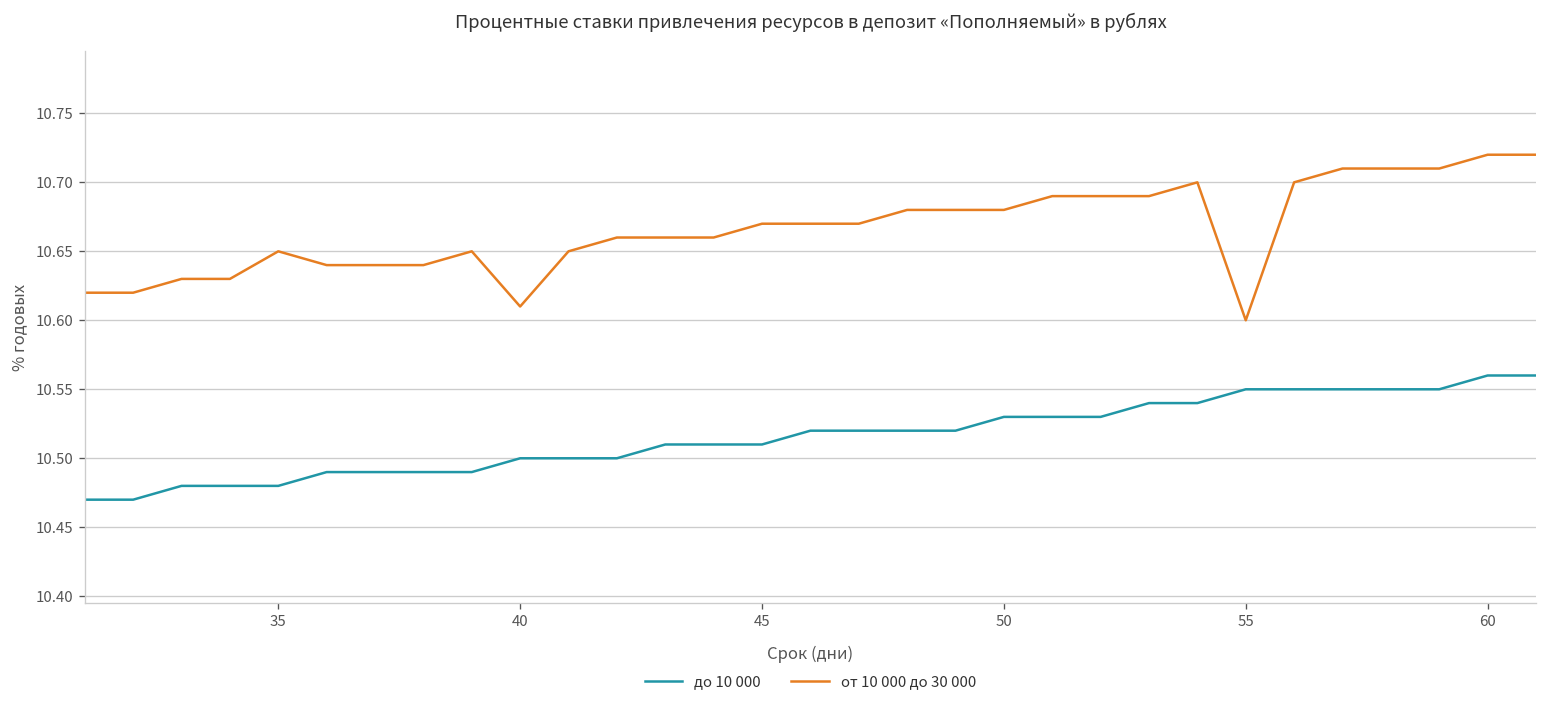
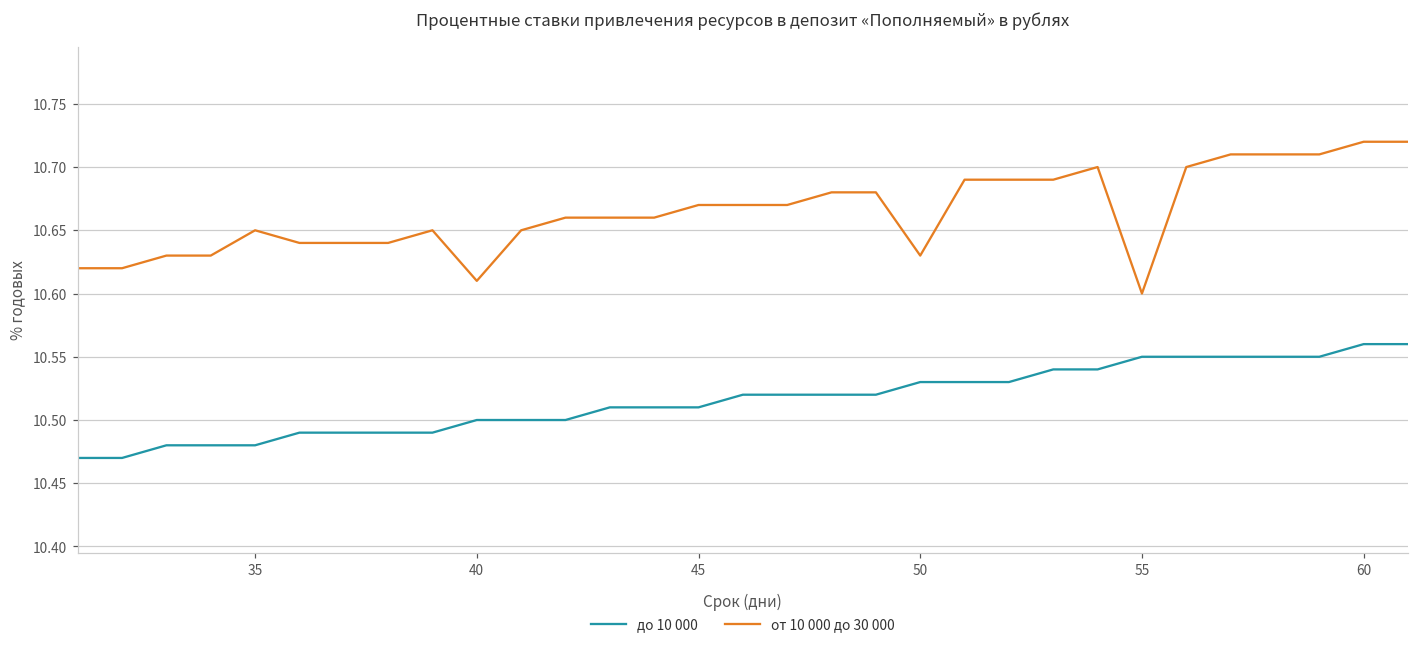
  {
    "до 10 000": {
      "35": 10.48,
      "40": 10.50,
      "45": 10.51,
      "50": 10.53,
      "55": 10.55,
      "60": 10.56
    },
    "от 10 000 до 30 000": {
      "35": 10.65,
      "40": 10.61,
      "45": 10.67,
-     "50": 10.68,
+     "50": 10.63,
      "55": 10.60,
      "60": 10.72
    }
  }
